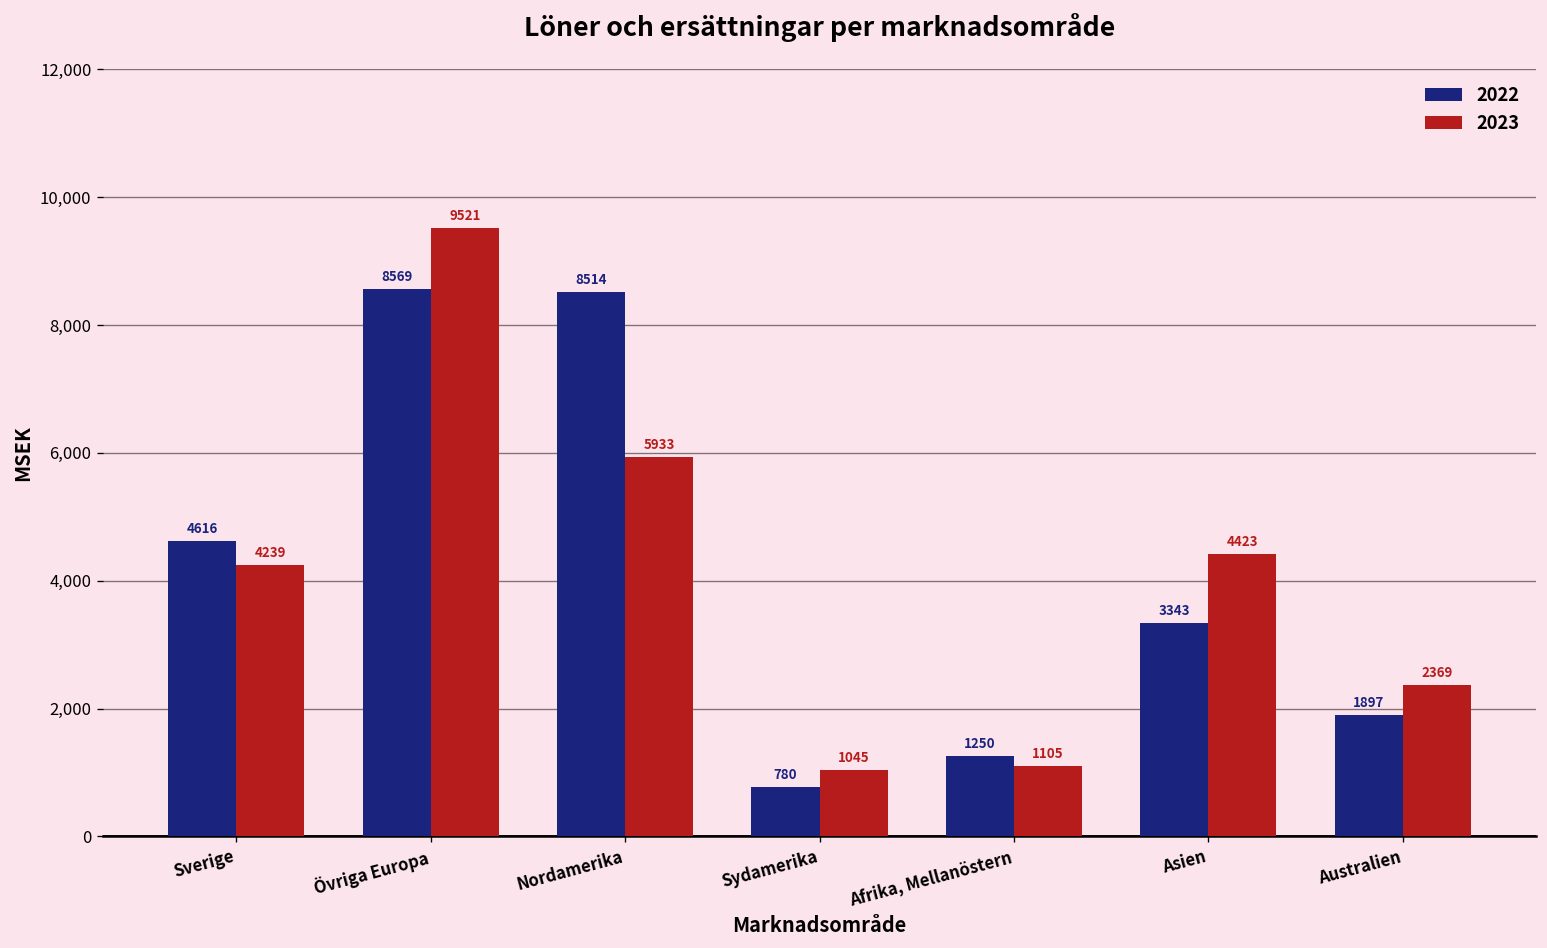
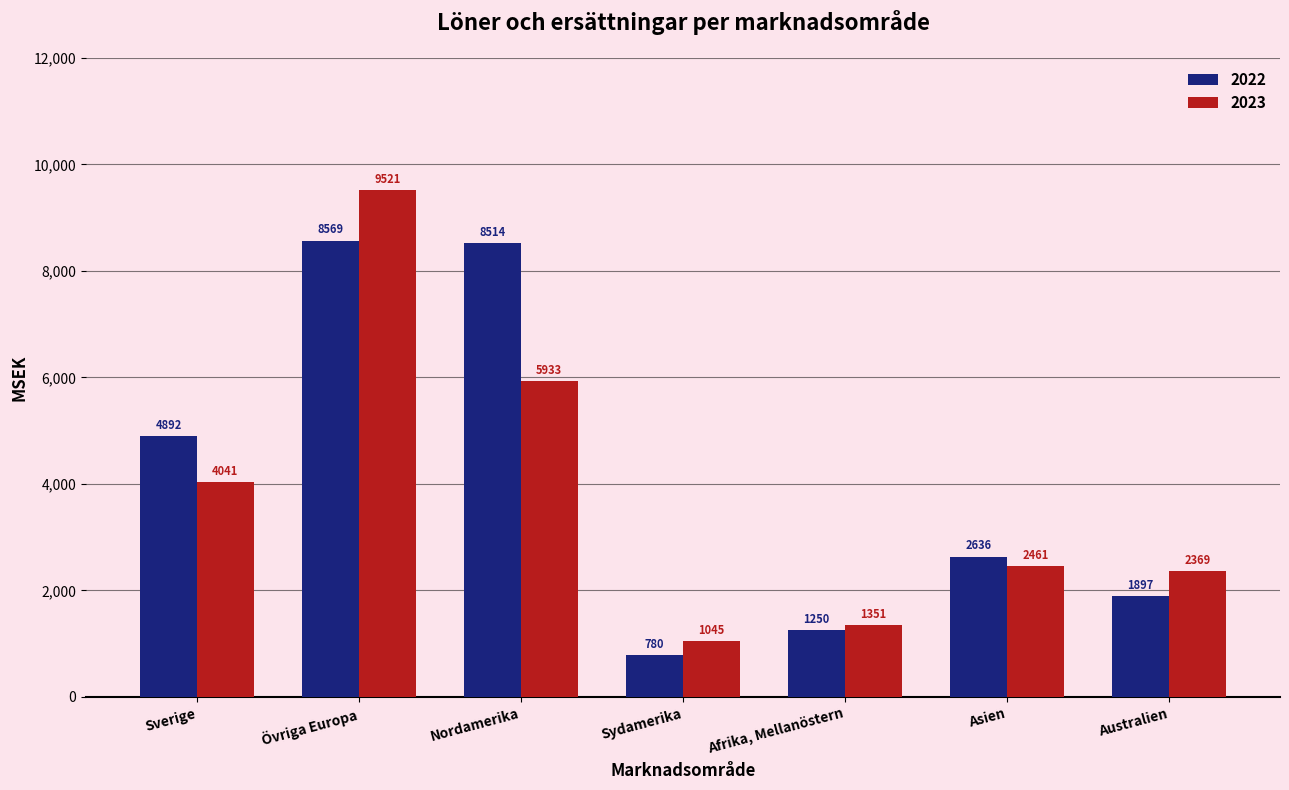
  {
    "2022": {
-     "Sverige": 4616,
+     "Sverige": 4892,
      "Övriga Europa": 8569,
      "Nordamerika": 8514,
      "Sydamerika": 780,
      "Afrika, Mellanöstern": 1250,
-     "Asien": 3343,
+     "Asien": 2636,
      "Australien": 1897
    },
    "2023": {
-     "Sverige": 4239,
+     "Sverige": 4041,
      "Övriga Europa": 9521,
      "Nordamerika": 5933,
      "Sydamerika": 1045,
-     "Afrika, Mellanöstern": 1105,
-     "Asien": 4423,
+     "Afrika, Mellanöstern": 1351,
+     "Asien": 2461,
      "Australien": 2369
    }
  }
